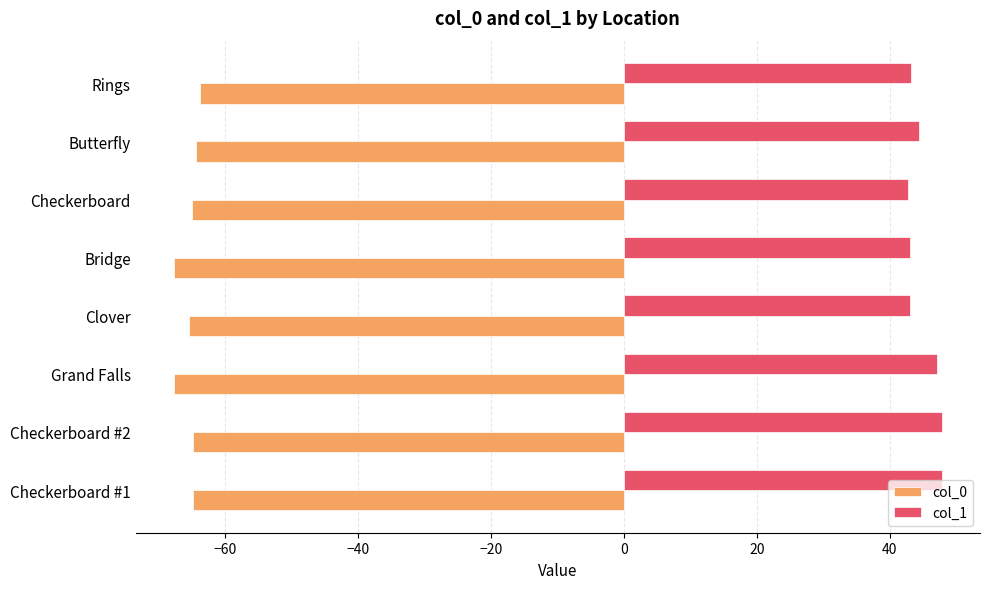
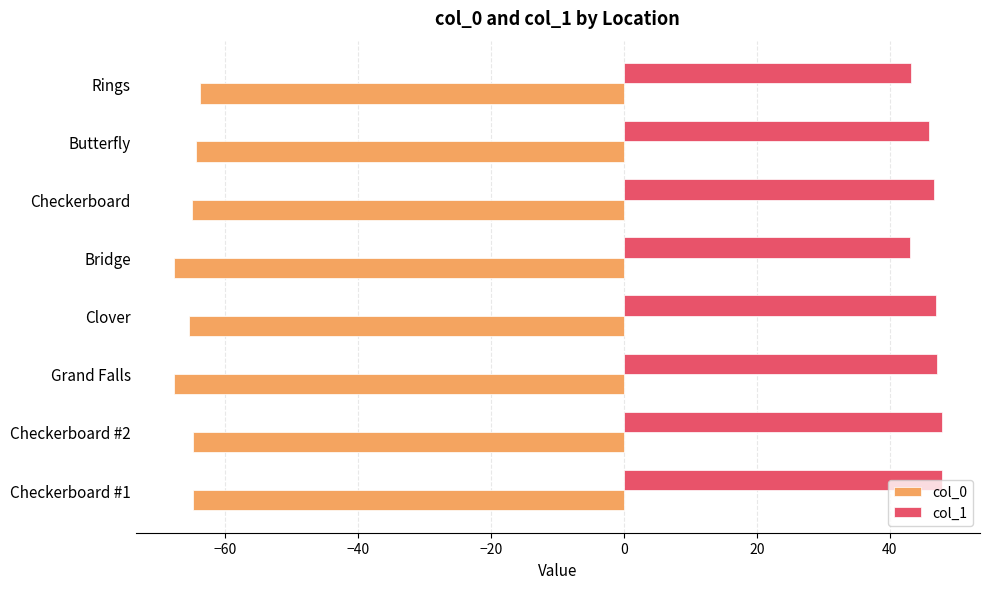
  {
    "col_0": {
      "Rings": -64,
      "Butterfly": -64,
      "Checkerboard": -65,
      "Bridge": -68,
      "Clover": -65,
      "Grand Falls": -68,
      "Checkerboard #2": -65,
      "Checkerboard #1": -65
    },
    "col_1": {
      "Rings": 43,
-     "Butterfly": 44,
-     "Checkerboard": 43,
+     "Butterfly": 46,
+     "Checkerboard": 47,
      "Bridge": 43,
-     "Clover": 43,
+     "Clover": 47,
      "Grand Falls": 47,
      "Checkerboard #2": 48
    }
  }
